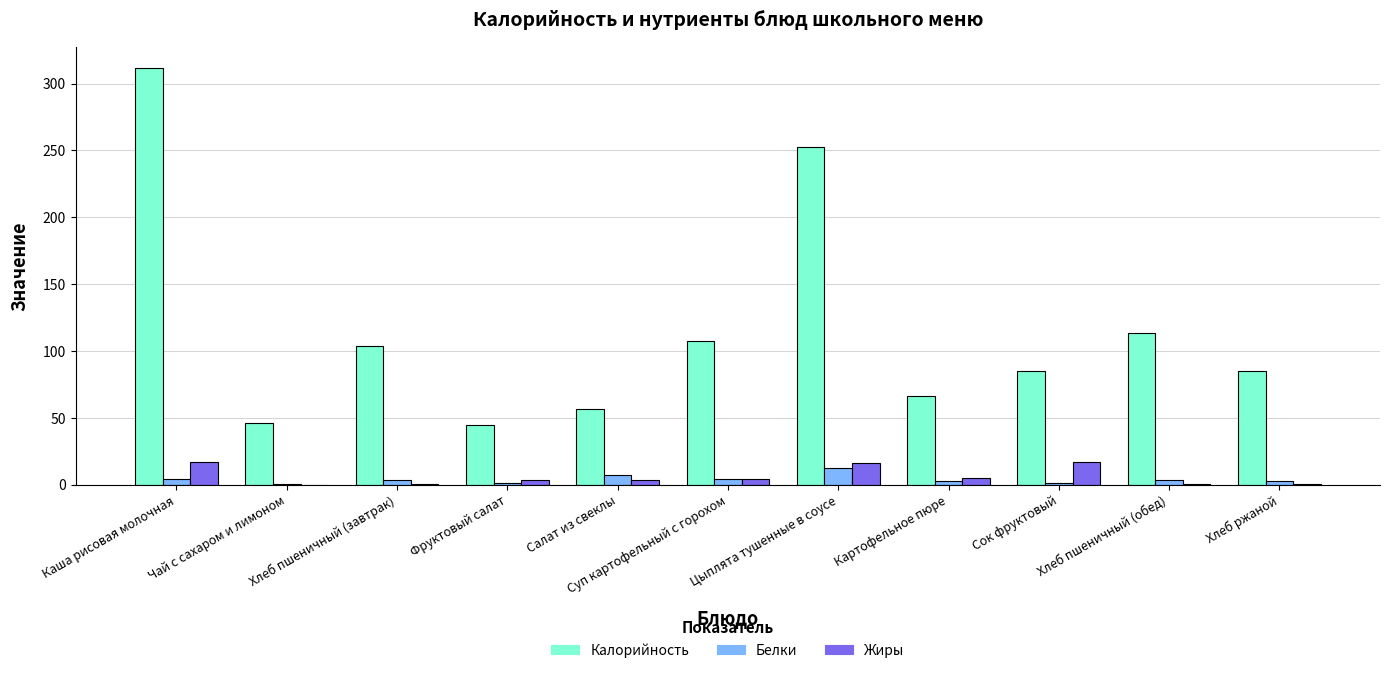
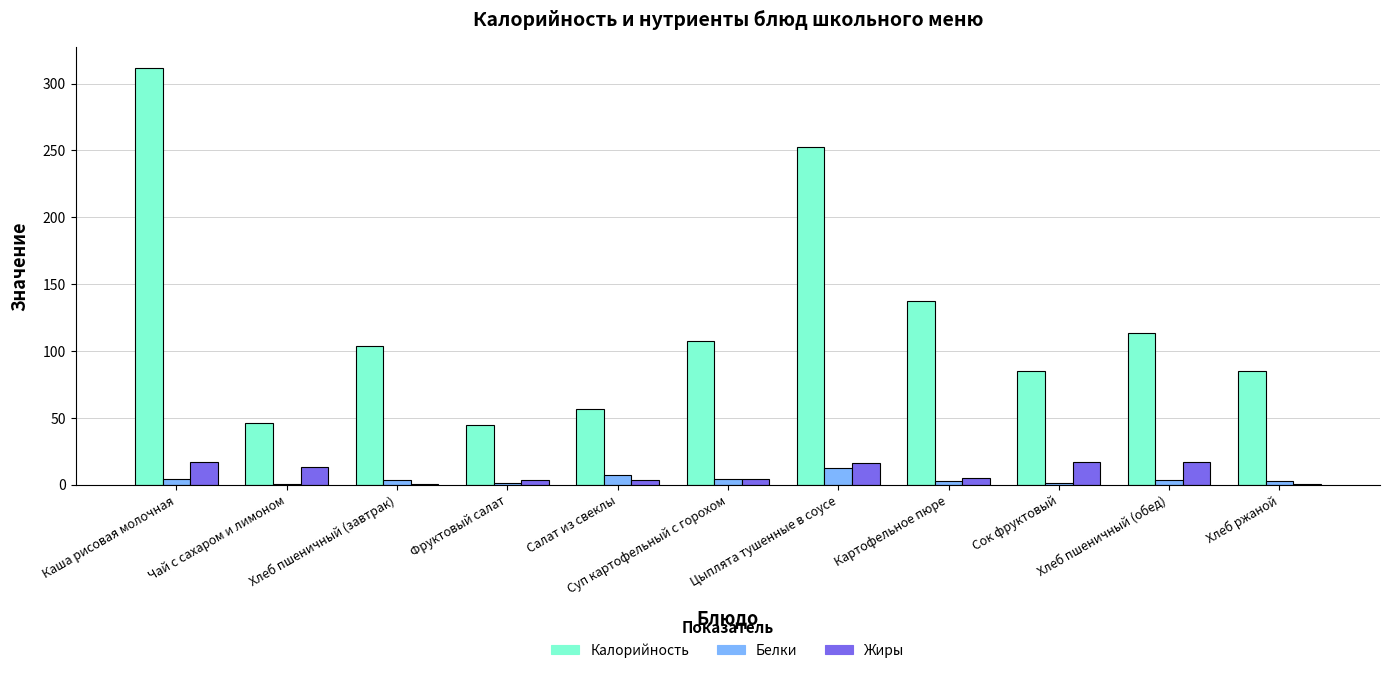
  {
    "Калорийность": {
      "Каша рисовая молочная": 312,
      "Чай с сахаром и лимоном": 46,
      "Хлеб пшеничный (завтрак)": 104,
      "Фруктовый салат": 45,
      "Салат из свеклы": 56,
      "Суп картофельный с горохом": 108,
      "Цыплята тушенные в соусе": 253,
-     "Картофельное пюре": 67,
+     "Картофельное пюре": 137,
      "Сок фруктовый": 85,
      "Хлеб пшеничный (обед)": 113,
      "Хлеб ржаной": 85
    },
    "Белки": {
      "Каша рисовая молочная": 4,
      "Хлеб пшеничный (завтрак)": 4,
      "Салат из свеклы": 7,
      "Суп картофельный с горохом": 4,
      "Цыплята тушенные в соусе": 13,
      "Картофельное пюре": 3,
      "Хлеб пшеничный (обед)": 4,
      "Хлеб ржаной": 3
    },
    "Жиры": {
      "Каша рисовая молочная": 17,
-     "Чай с сахаром и лимоном": 0,
+     "Чай с сахаром и лимоном": 13,
      "Фруктовый салат": 4,
      "Салат из свеклы": 4,
      "Суп картофельный с горохом": 4,
      "Цыплята тушенные в соусе": 17,
      "Картофельное пюре": 5,
      "Сок фруктовый": 17,
-     "Хлеб пшеничный (обед)": 0
+     "Хлеб пшеничный (обед)": 17
    }
  }
